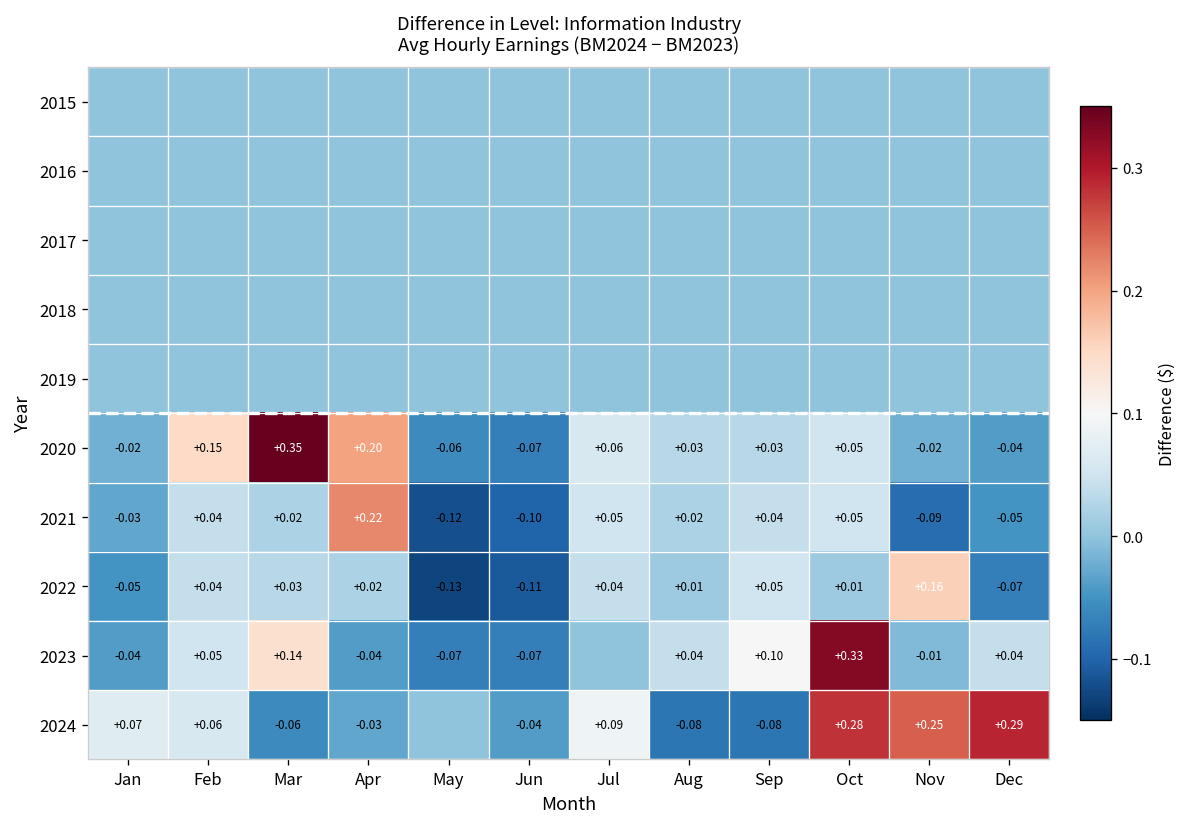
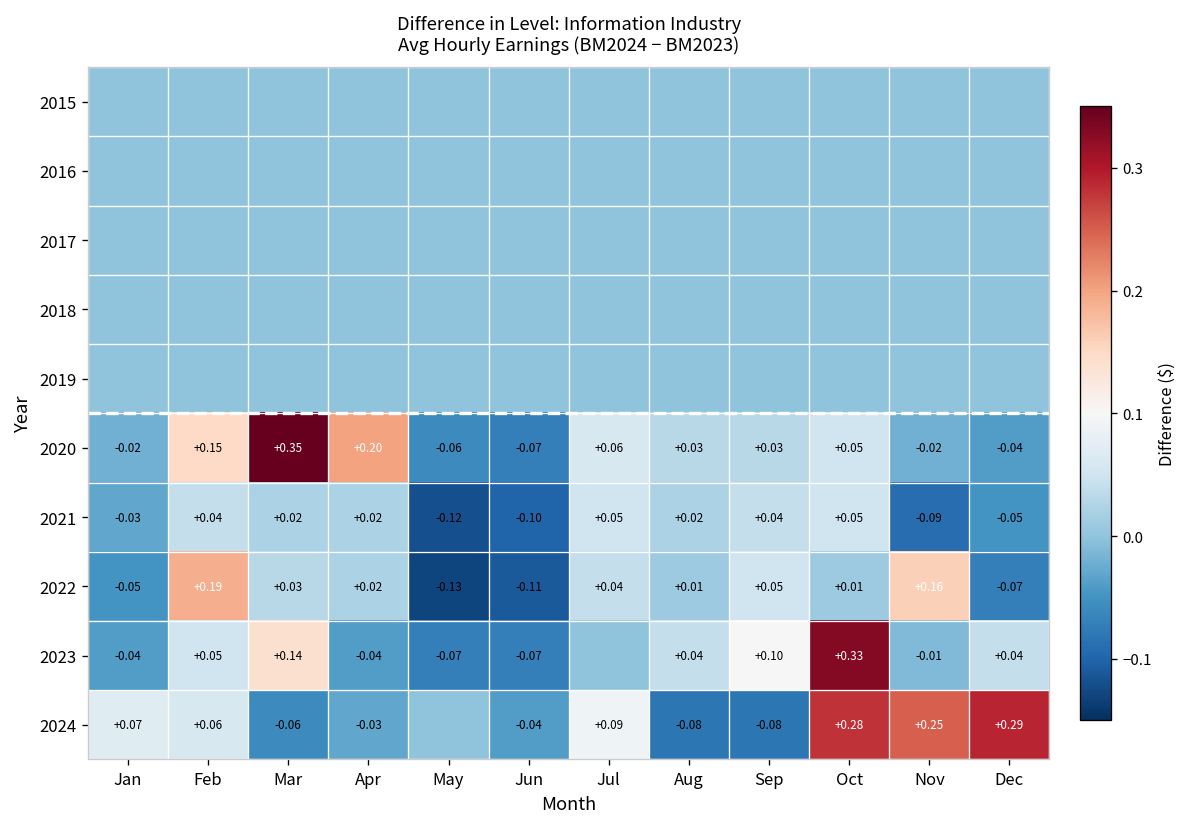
  {
    "2020": {
      "Jan": "-0.02",
      "Feb": "+0.15",
      "Mar": "+0.35",
      "Apr": "+0.20",
      "May": "-0.06",
      "Jun": "-0.07",
      "Jul": "+0.06",
      "Aug": "+0.03",
      "Sep": "+0.03",
      "Oct": "+0.05",
      "Nov": "-0.02",
      "Dec": "-0.04"
    },
    "2021": {
      "Jan": "-0.03",
      "Feb": "+0.04",
      "Mar": "+0.02",
-     "Apr": "+0.22",
+     "Apr": "+0.02",
      "May": "-0.12",
      "Jun": "-0.10",
      "Jul": "+0.05",
      "Aug": "+0.02",
      "Sep": "+0.04",
      "Oct": "+0.05",
      "Nov": "-0.09",
      "Dec": "-0.05"
    },
    "2022": {
      "Jan": "-0.05",
-     "Feb": "+0.04",
+     "Feb": "+0.19",
      "Mar": "+0.03",
      "Apr": "+0.02",
      "May": "-0.13",
      "Jun": "-0.11",
      "Jul": "+0.04",
      "Aug": "+0.01",
      "Sep": "+0.05",
      "Oct": "+0.01",
      "Nov": "+0.16",
      "Dec": "-0.07"
    },
    "2023": {
      "Jan": "-0.04",
      "Feb": "+0.05",
      "Mar": "+0.14",
      "Apr": "-0.04",
      "May": "-0.07",
      "Jun": "-0.07",
      "Aug": "+0.04",
      "Sep": "+0.10",
      "Oct": "+0.33",
      "Nov": "-0.01",
      "Dec": "+0.04"
    },
    "2024": {
      "Jan": "+0.07",
      "Feb": "+0.06",
      "Mar": "-0.06",
      "Apr": "-0.03",
      "Jun": "-0.04",
      "Jul": "+0.09",
      "Aug": "-0.08",
      "Sep": "-0.08",
      "Oct": "+0.28",
      "Nov": "+0.25",
      "Dec": "+0.29"
    }
  }
